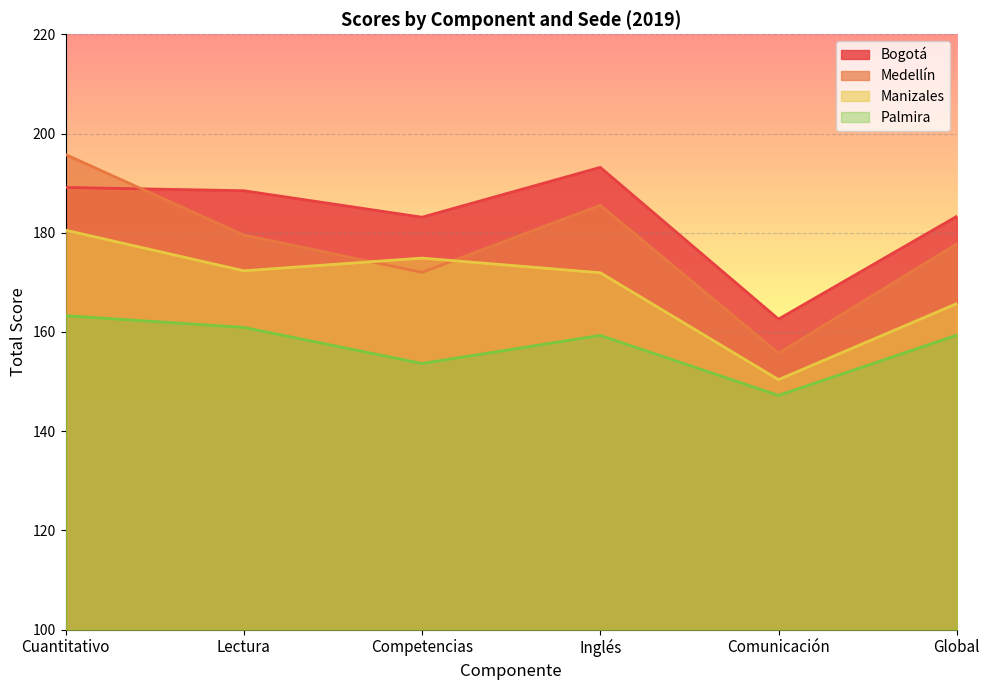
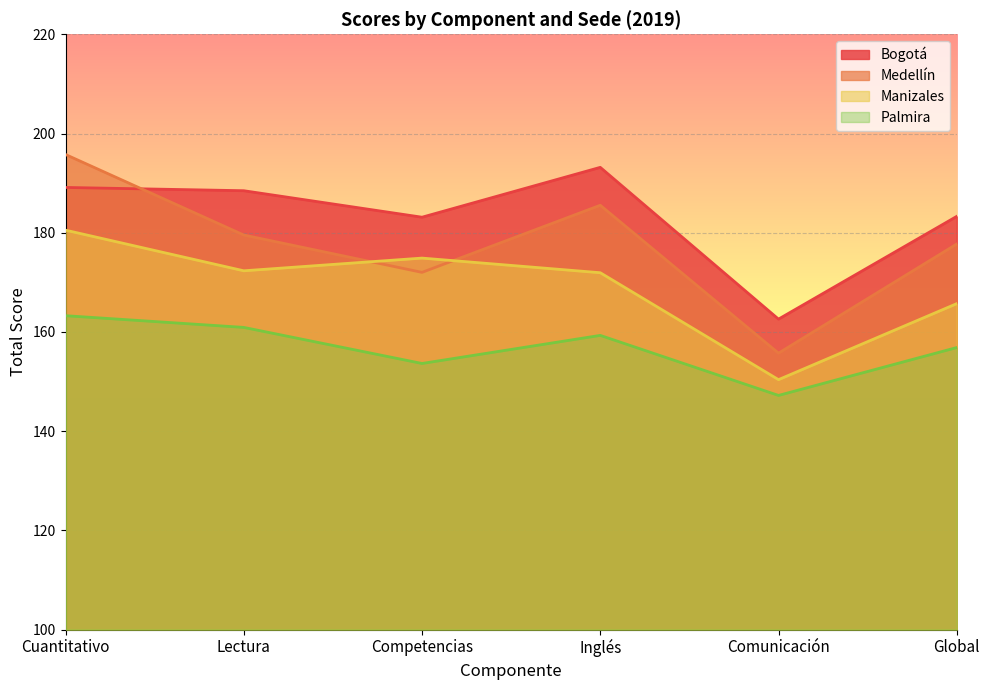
  {
    "Manizales": {
      "Cuantitativo": 181,
      "Lectura": 172,
      "Competencias": 175,
      "Inglés": 172,
      "Comunicación": 150,
      "Global": 166
    },
    "Palmira": {
      "Cuantitativo": 163,
      "Lectura": 161,
      "Competencias": 154,
      "Inglés": 159,
      "Comunicación": 147,
-     "Global": 159
+     "Global": 157
    }
  }
